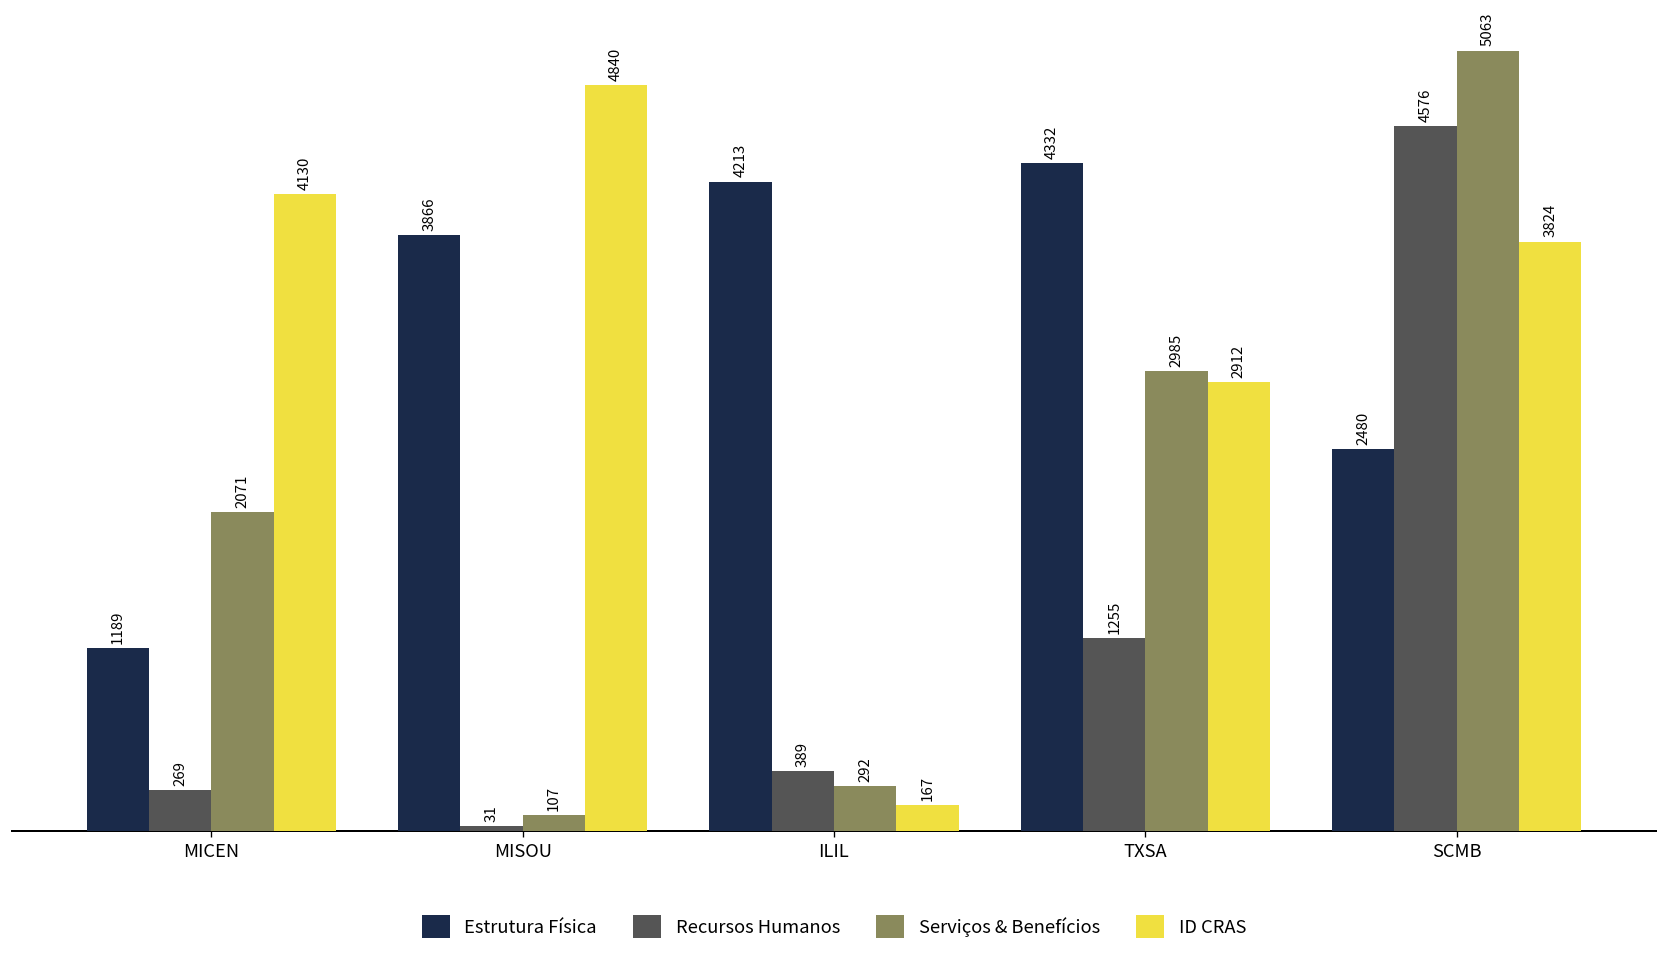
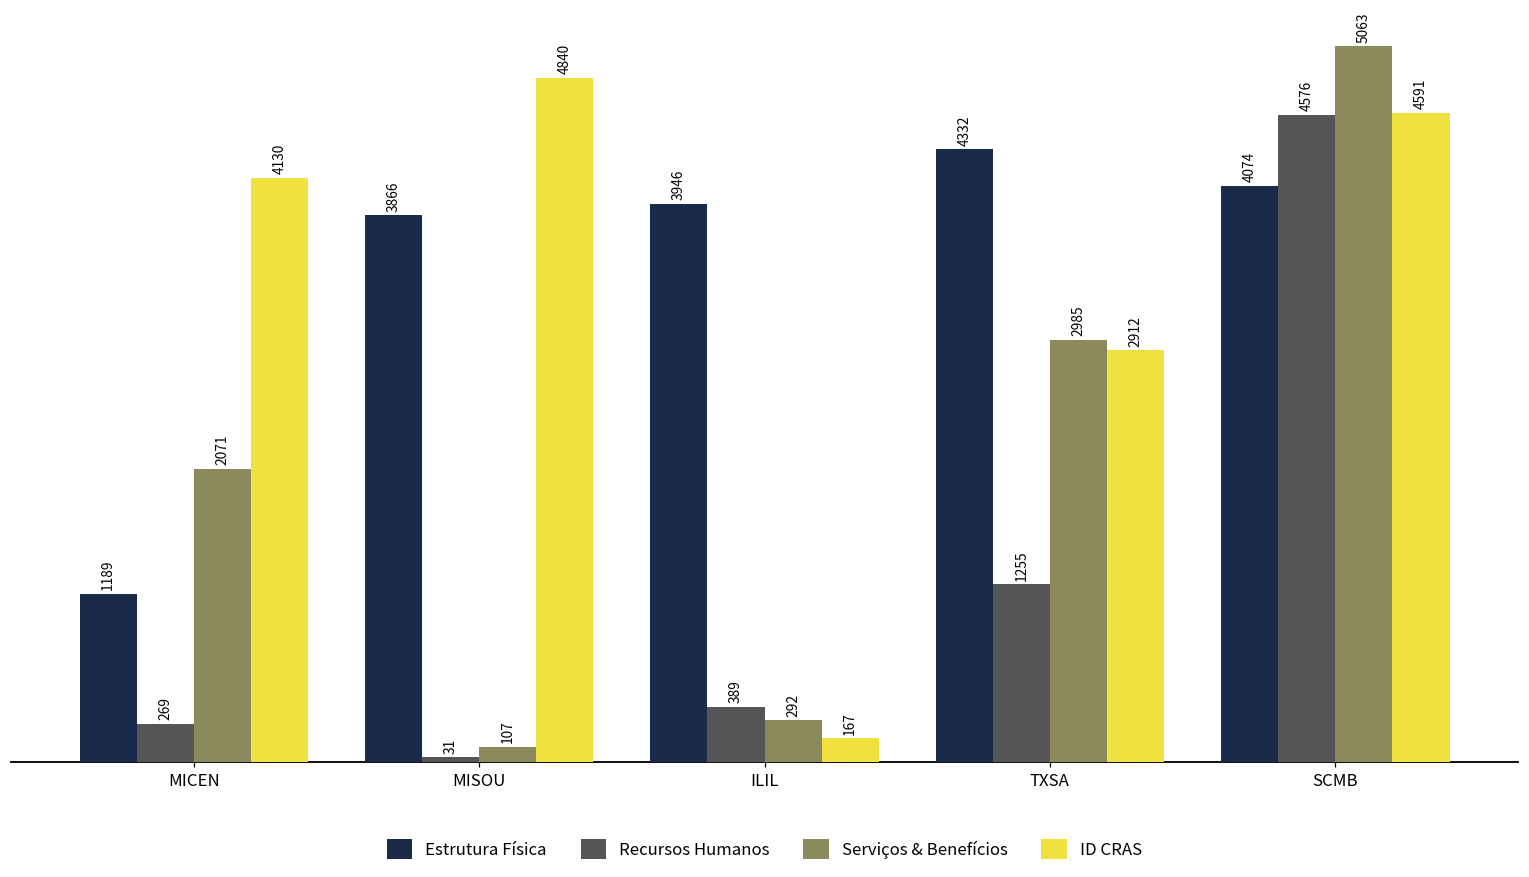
  {
    "Estrutura Física": {
      "MICEN": 1189,
      "MISOU": 3866,
-     "ILIL": 4213,
+     "ILIL": 3946,
      "TXSA": 4332,
-     "SCMB": 2480
+     "SCMB": 4074
    },
    "Recursos Humanos": {
      "MICEN": 269,
      "MISOU": 31,
      "ILIL": 389,
      "TXSA": 1255,
      "SCMB": 4576
    },
    "Serviços & Benefícios": {
      "MICEN": 2071,
      "MISOU": 107,
      "ILIL": 292,
      "TXSA": 2985,
      "SCMB": 5063
    },
    "ID CRAS": {
      "MICEN": 4130,
      "MISOU": 4840,
      "ILIL": 167,
      "TXSA": 2912,
-     "SCMB": 3824
+     "SCMB": 4591
    }
  }
